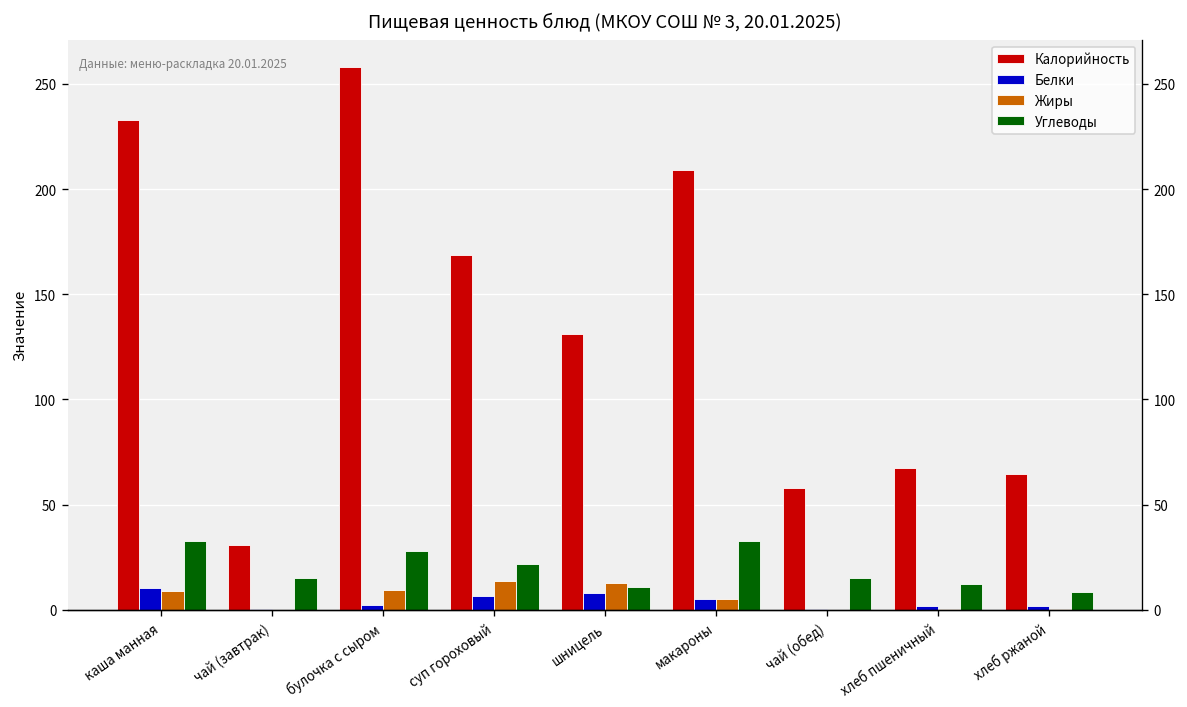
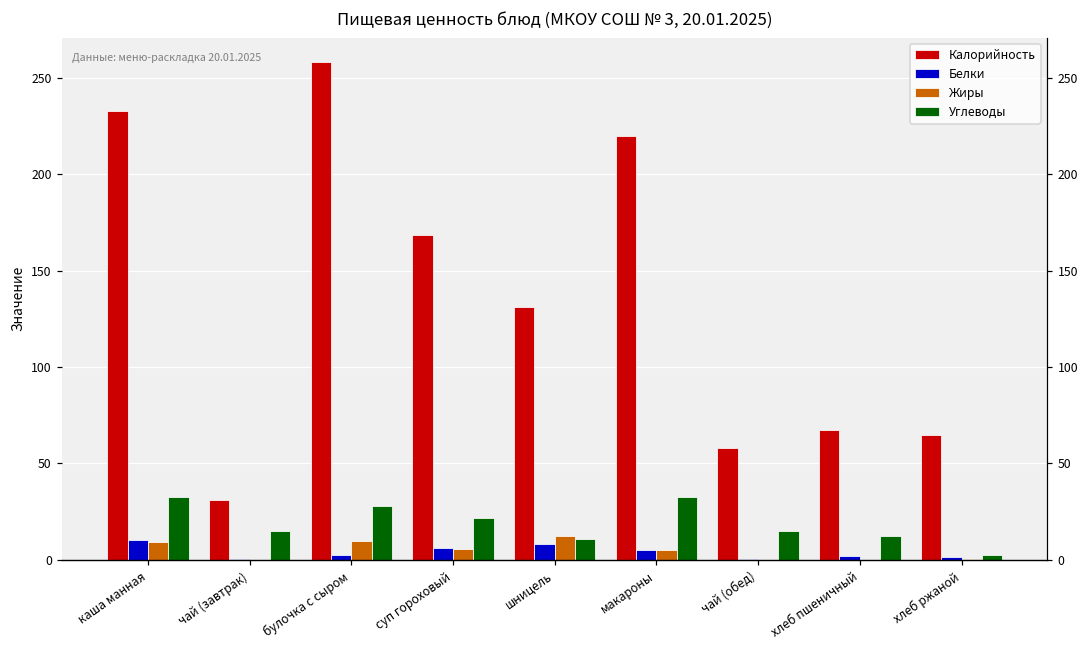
  {
    "Калорийность": {
      "каша манная": 233,
      "чай (завтрак)": 31,
      "булочка с сыром": 258,
      "суп гороховый": 169,
      "шницель": 131,
-     "макароны": 209,
+     "макароны": 220,
      "чай (обед)": 58,
      "хлеб пшеничный": 68,
      "хлеб ржаной": 65
    },
    "Белки": {
      "каша манная": 10,
      "булочка с сыром": 2,
      "суп гороховый": 6,
      "шницель": 8,
      "макароны": 5,
      "хлеб пшеничный": 2,
      "хлеб ржаной": 2
    },
    "Жиры": {
      "каша манная": 9,
      "чай (завтрак)": 0,
      "булочка с сыром": 10,
-     "суп гороховый": 13,
+     "суп гороховый": 5,
      "шницель": 13,
      "макароны": 5,
      "чай (обед)": 0
    },
    "Углеводы": {
      "каша манная": 33,
      "чай (завтрак)": 15,
      "булочка с сыром": 28,
      "суп гороховый": 22,
      "шницель": 11,
      "макароны": 33,
      "чай (обед)": 15,
      "хлеб пшеничный": 12,
-     "хлеб ржаной": 8
+     "хлеб ржаной": 3
    }
  }
